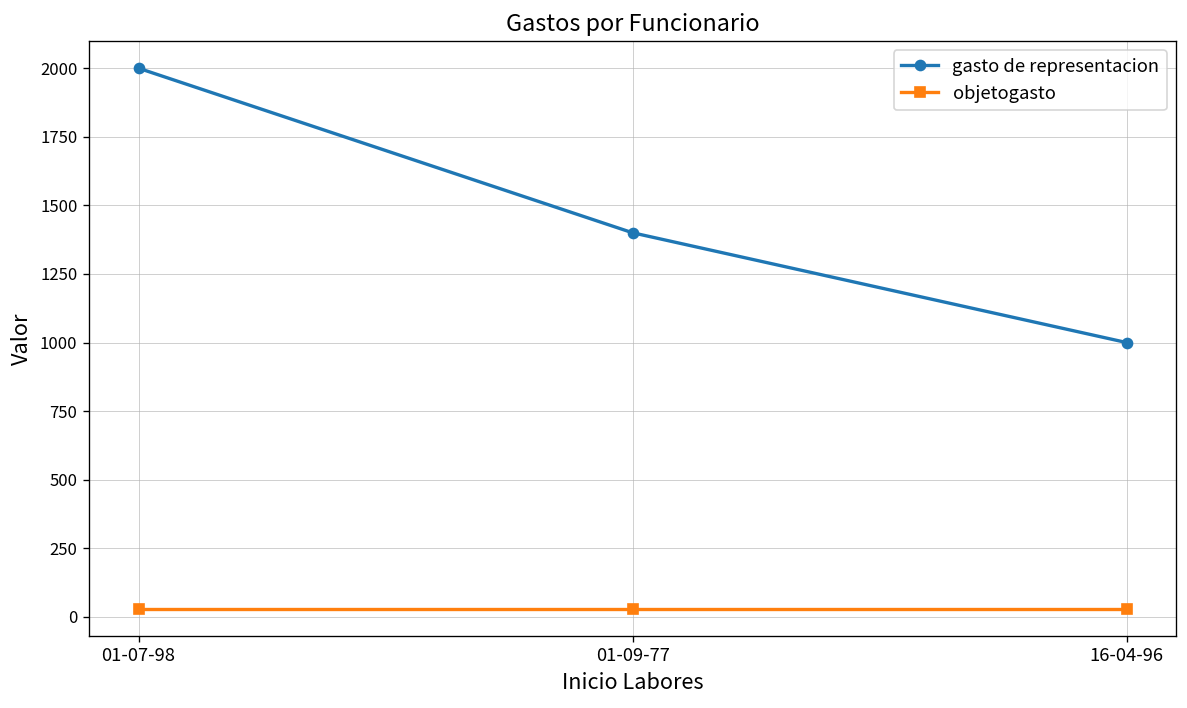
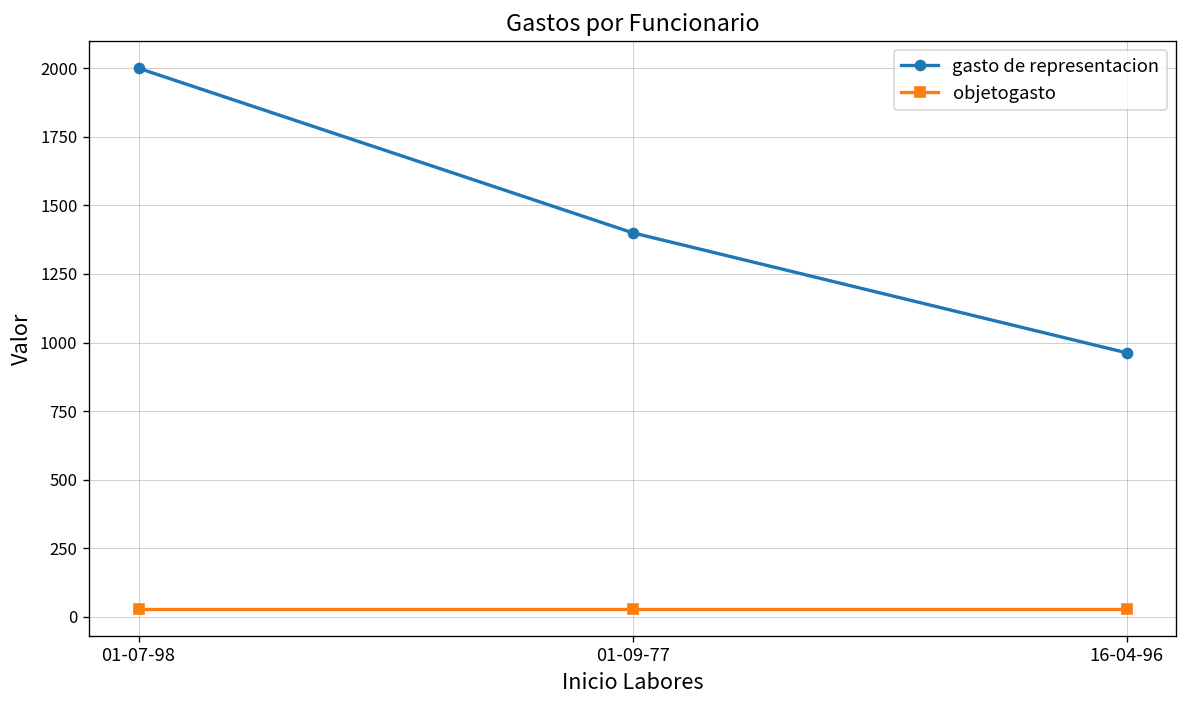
  {
    "gasto de representacion": {
      "01-07-98": 2000,
      "01-09-77": 1400,
-     "16-04-96": 1000
+     "16-04-96": 960
    },
    "objetogasto": {
      "01-07-98": 30,
      "01-09-77": 30,
      "16-04-96": 30
    }
  }
